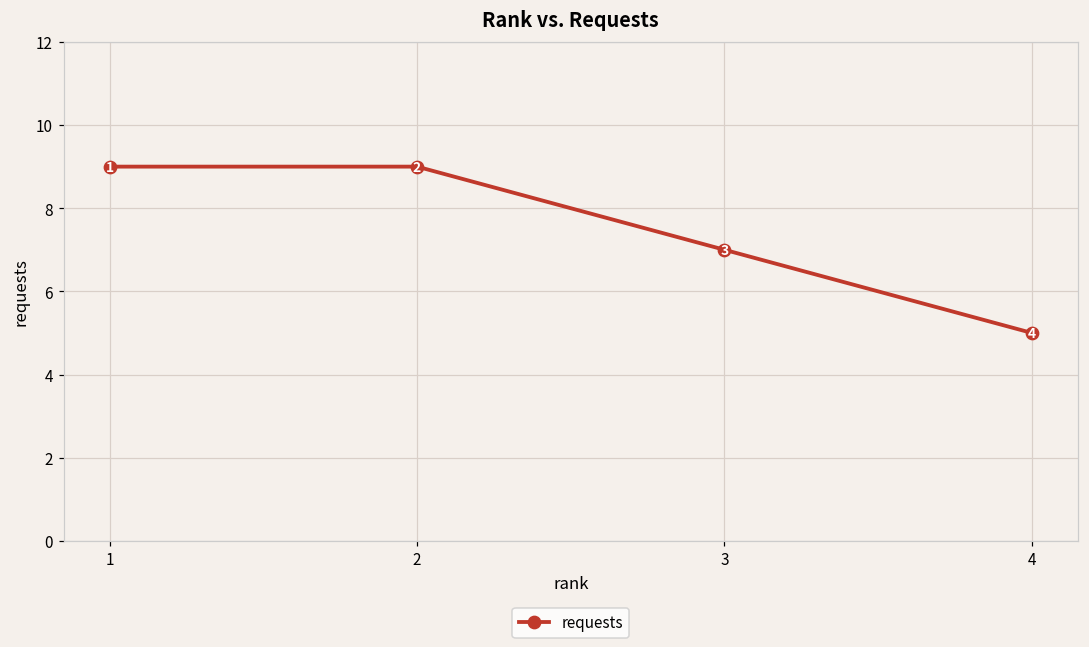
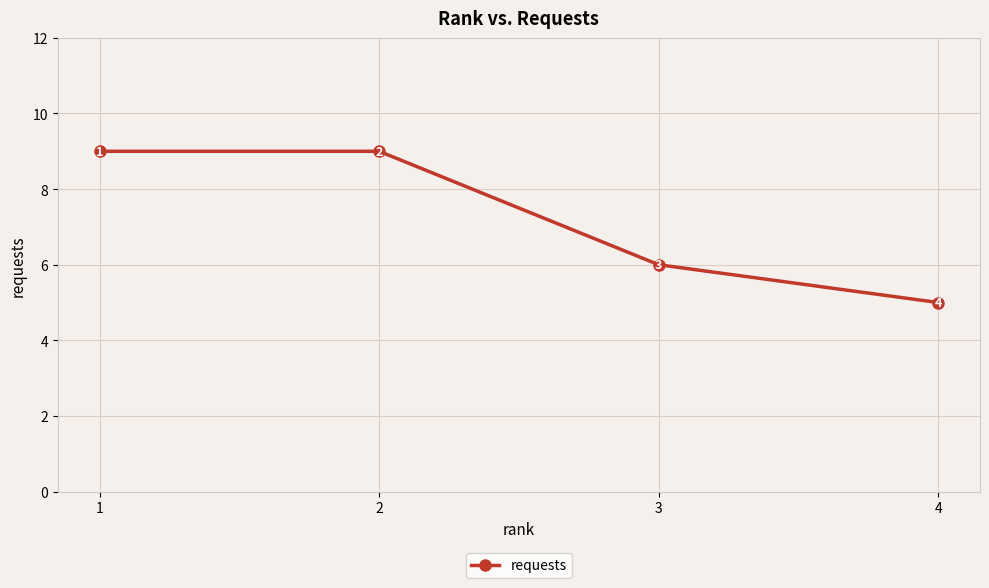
  {
-   "3": 7
+   "3": 6
  }
